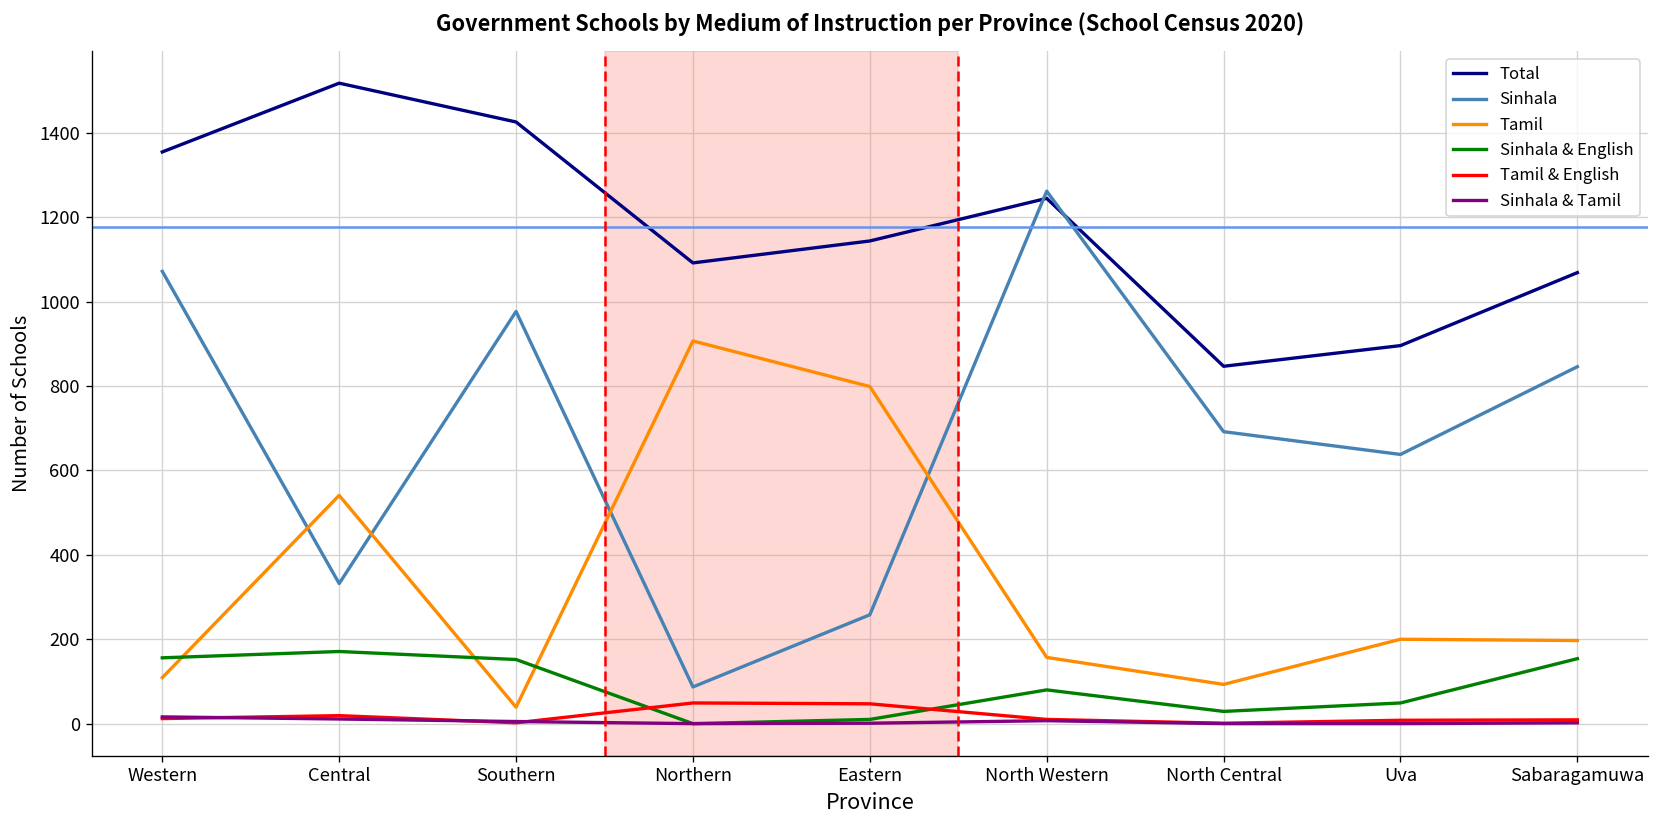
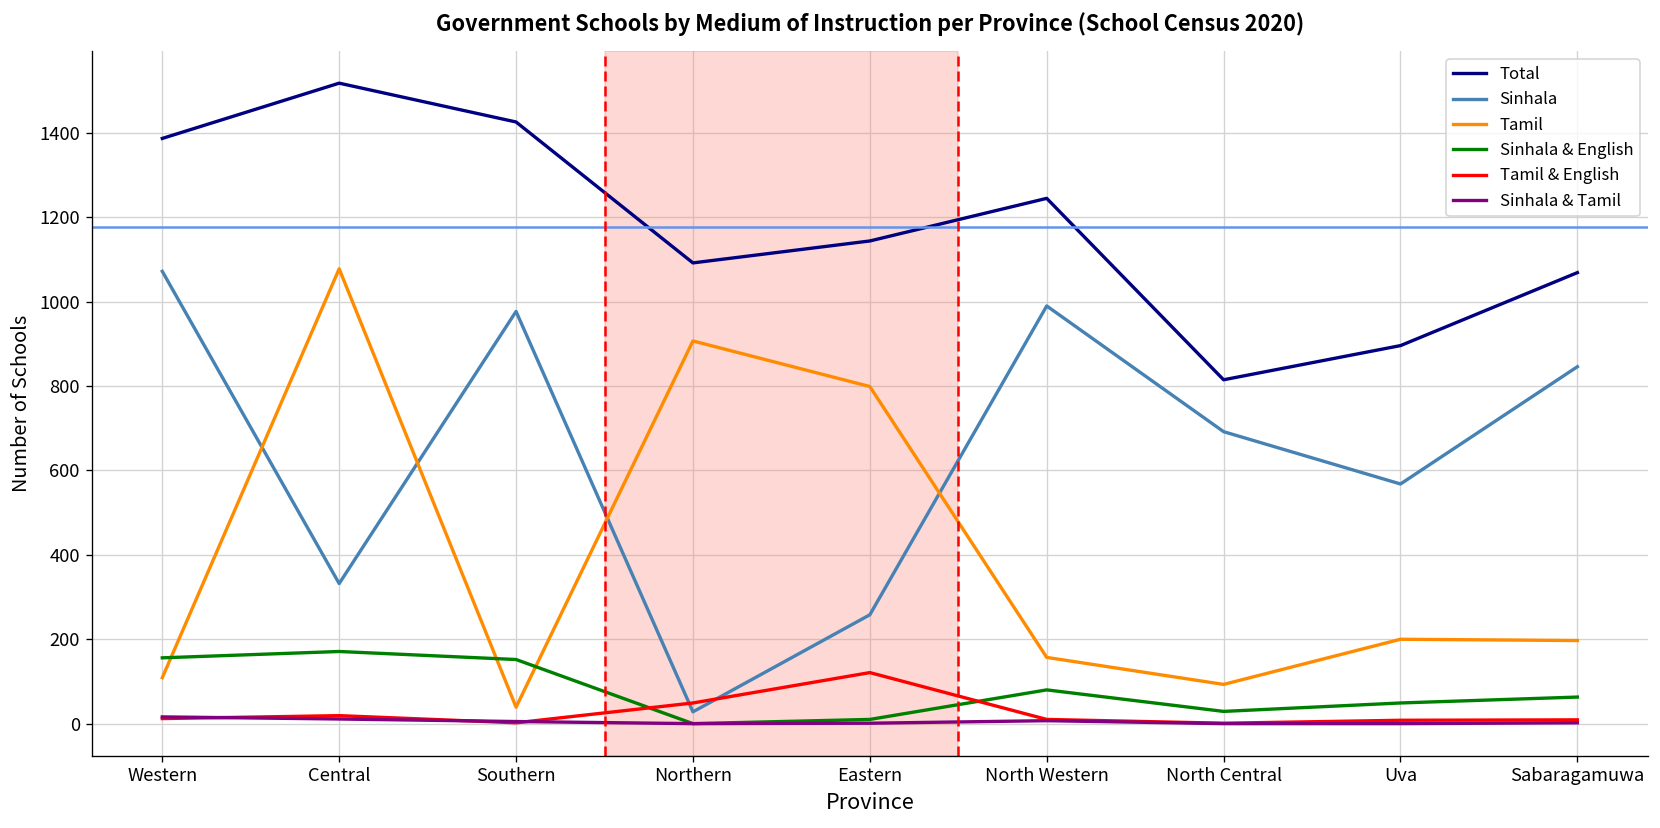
  {
    "Total": {
-     "Western": 1360,
+     "Western": 1390,
      "Central": 1520,
      "Southern": 1430,
      "Northern": 1090,
      "Eastern": 1140,
      "North Western": 1250,
-     "North Central": 850,
+     "North Central": 820,
      "Uva": 900,
      "Sabaragamuwa": 1070
    },
    "Sinhala": {
      "Western": 1070,
      "Central": 330,
      "Southern": 980,
-     "Northern": 90,
+     "Northern": 30,
      "Eastern": 260,
-     "North Western": 1260,
+     "North Western": 990,
      "North Central": 690,
-     "Uva": 640,
+     "Uva": 570,
      "Sabaragamuwa": 850
    },
    "Tamil": {
      "Western": 110,
-     "Central": 540,
+     "Central": 1080,
      "Southern": 40,
      "Northern": 910,
      "Eastern": 800,
      "North Western": 160,
      "North Central": 90,
      "Uva": 200,
      "Sabaragamuwa": 200
    },
    "Sinhala & English": {
      "Western": 160,
      "Central": 170,
      "Southern": 150,
      "Eastern": 10,
      "North Western": 80,
      "North Central": 30,
      "Uva": 50,
-     "Sabaragamuwa": 150
+     "Sabaragamuwa": 60
    },
    "Tamil & English": {
      "Central": 20,
      "Northern": 50,
-     "Eastern": 50,
+     "Eastern": 120,
      "Uva": 10
    },
    "Sinhala & Tamil": {
      "Central": 10,
      "Eastern": 0,
      "Uva": 0
    }
  }
